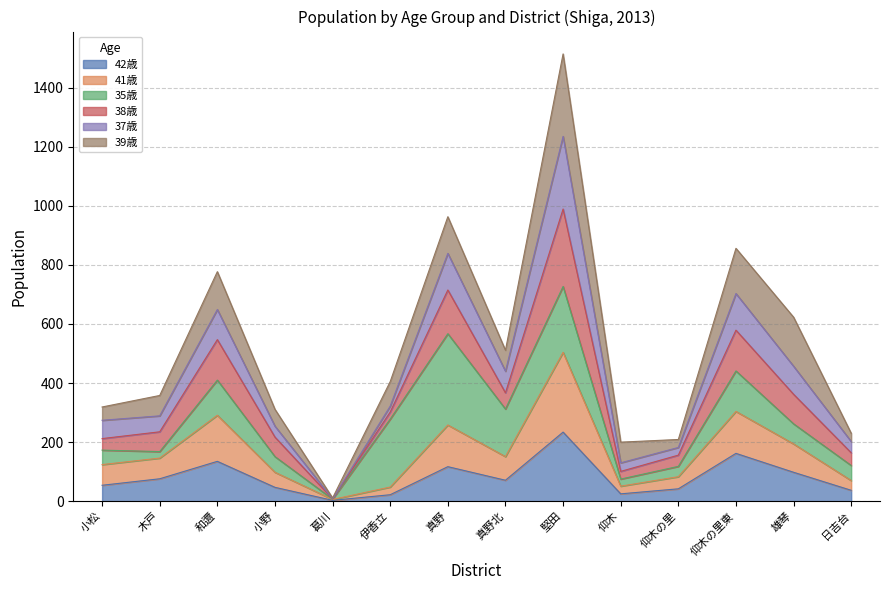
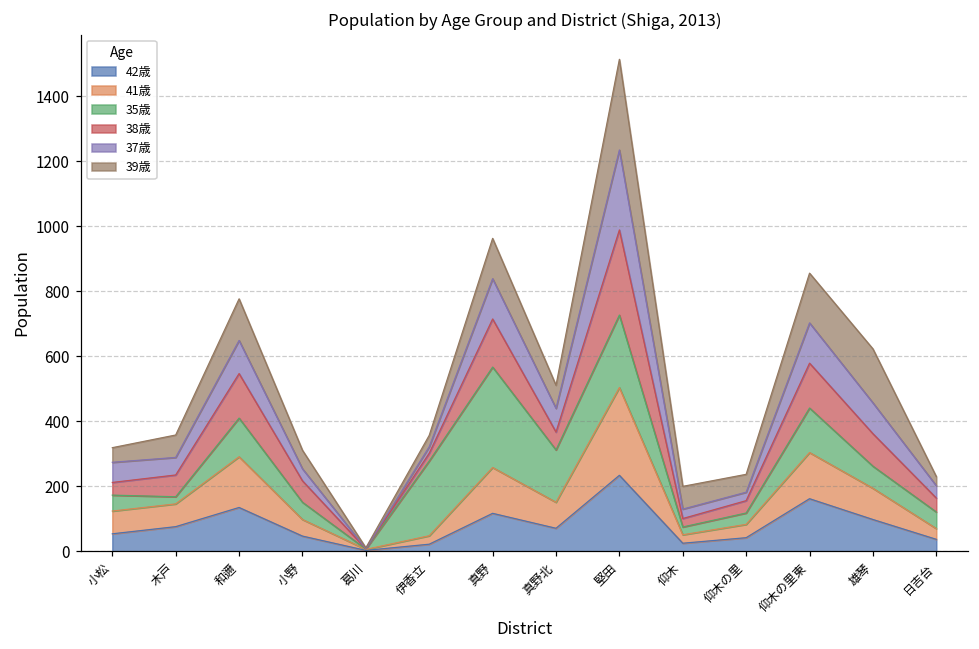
  {
    "35歳": {
      "小松": 50,
      "木戸": 20,
      "和邇": 120,
      "小野": 50,
      "伊香立": 230,
      "真野": 310,
      "真野北": 160,
      "堅田": 220,
      "仰木": 20,
      "仰木の里": 40,
      "仰木の里東": 140,
      "雄琴": 70,
      "日吉台": 50
    },
    "39歳": {
      "小松": 50,
      "木戸": 70,
      "和邇": 130,
      "小野": 60,
-     "伊香立": 80,
+     "伊香立": 40,
      "真野": 120,
      "真野北": 70,
      "堅田": 280,
      "仰木": 70,
-     "仰木の里": 30,
+     "仰木の里": 60,
      "仰木の里東": 150,
      "雄琴": 170,
      "日吉台": 30
    }
  }
